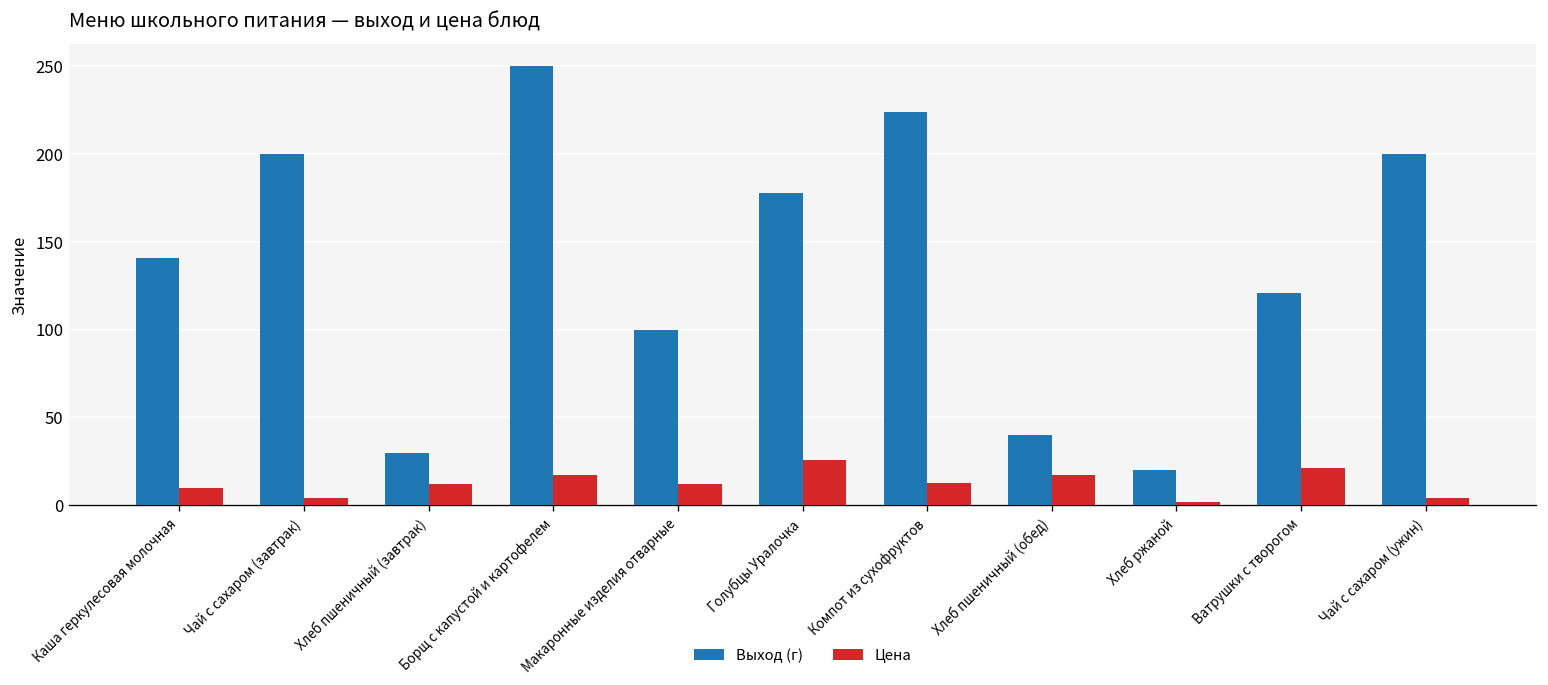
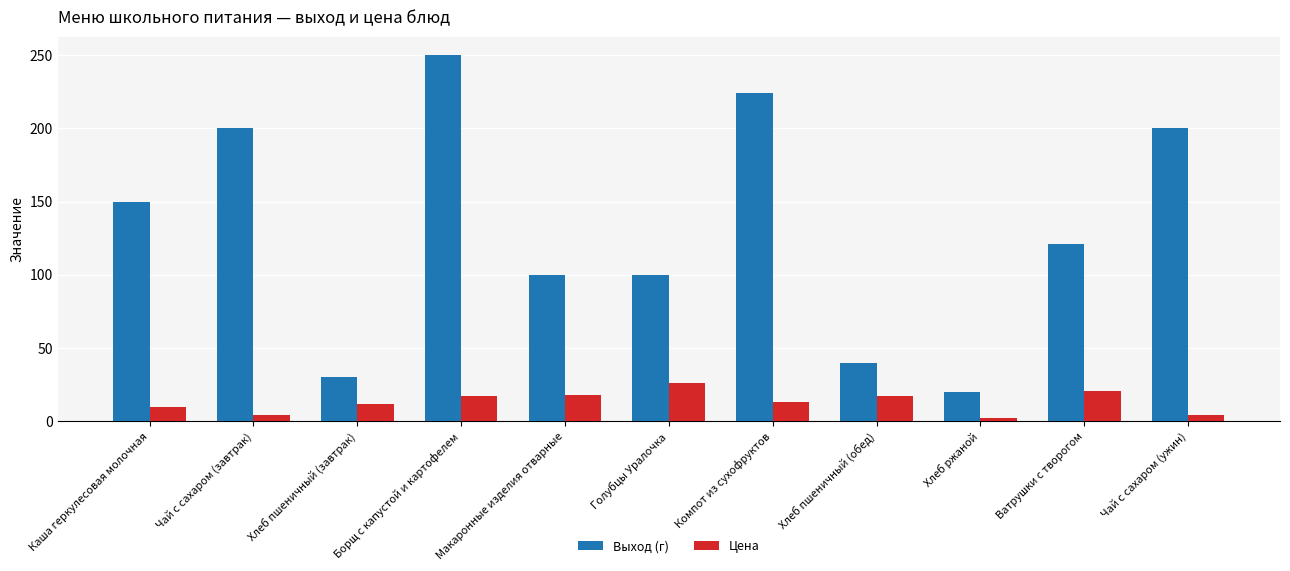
  {
    "Выход (г)": {
-     "Каша геркулесовая молочная": 141,
+     "Каша геркулесовая молочная": 150,
      "Чай с сахаром (завтрак)": 200,
      "Хлеб пшеничный (завтрак)": 30,
      "Борщ с капустой и картофелем": 250,
      "Макаронные изделия отварные": 100,
-     "Голубцы Уралочка": 178,
+     "Голубцы Уралочка": 100,
      "Компот из сухофруктов": 224,
      "Хлеб пшеничный (обед)": 40,
      "Хлеб ржаной": 20,
      "Ватрушки с творогом": 121,
      "Чай с сахаром (ужин)": 200
    },
    "Цена": {
      "Каша геркулесовая молочная": 10,
      "Чай с сахаром (завтрак)": 4,
      "Хлеб пшеничный (завтрак)": 12,
      "Борщ с капустой и картофелем": 17,
-     "Макаронные изделия отварные": 12,
+     "Макаронные изделия отварные": 18,
      "Голубцы Уралочка": 26,
      "Компот из сухофруктов": 13,
      "Хлеб пшеничный (обед)": 17,
      "Хлеб ржаной": 2,
      "Ватрушки с творогом": 21,
      "Чай с сахаром (ужин)": 4
    }
  }
